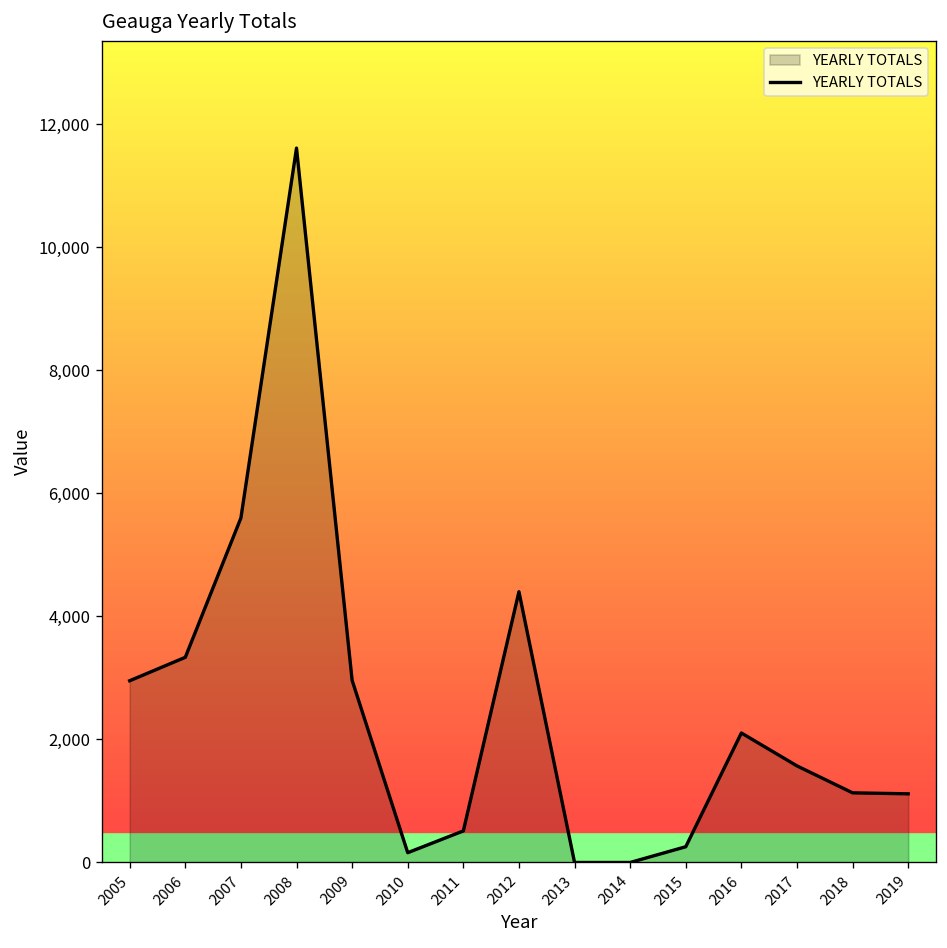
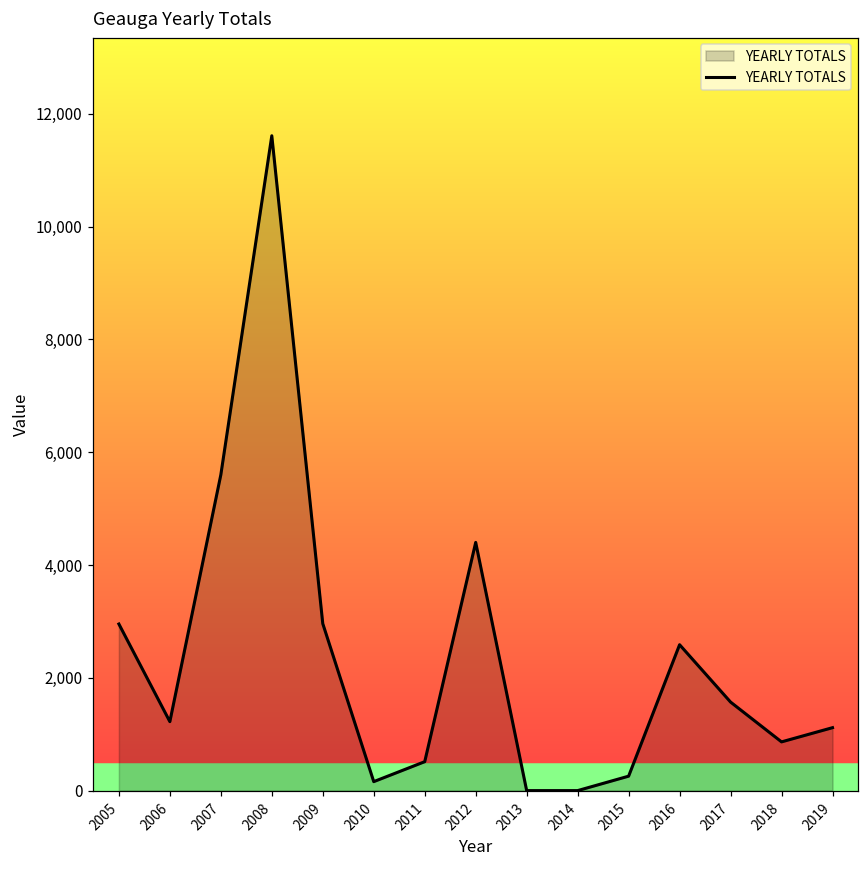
  {
    "2005": "3,000",
-   "2006": "3,300",
+   "2006": "1,200",
    "2007": "5,600",
    "2008": "11,600",
    "2009": "3,000",
    "2011": "500",
    "2012": "4,400",
-   "2016": "2,100",
+   "2016": "2,600",
    "2017": "1,600",
-   "2018": "1,100",
+   "2018": "900",
    "2019": "1,100"
  }
